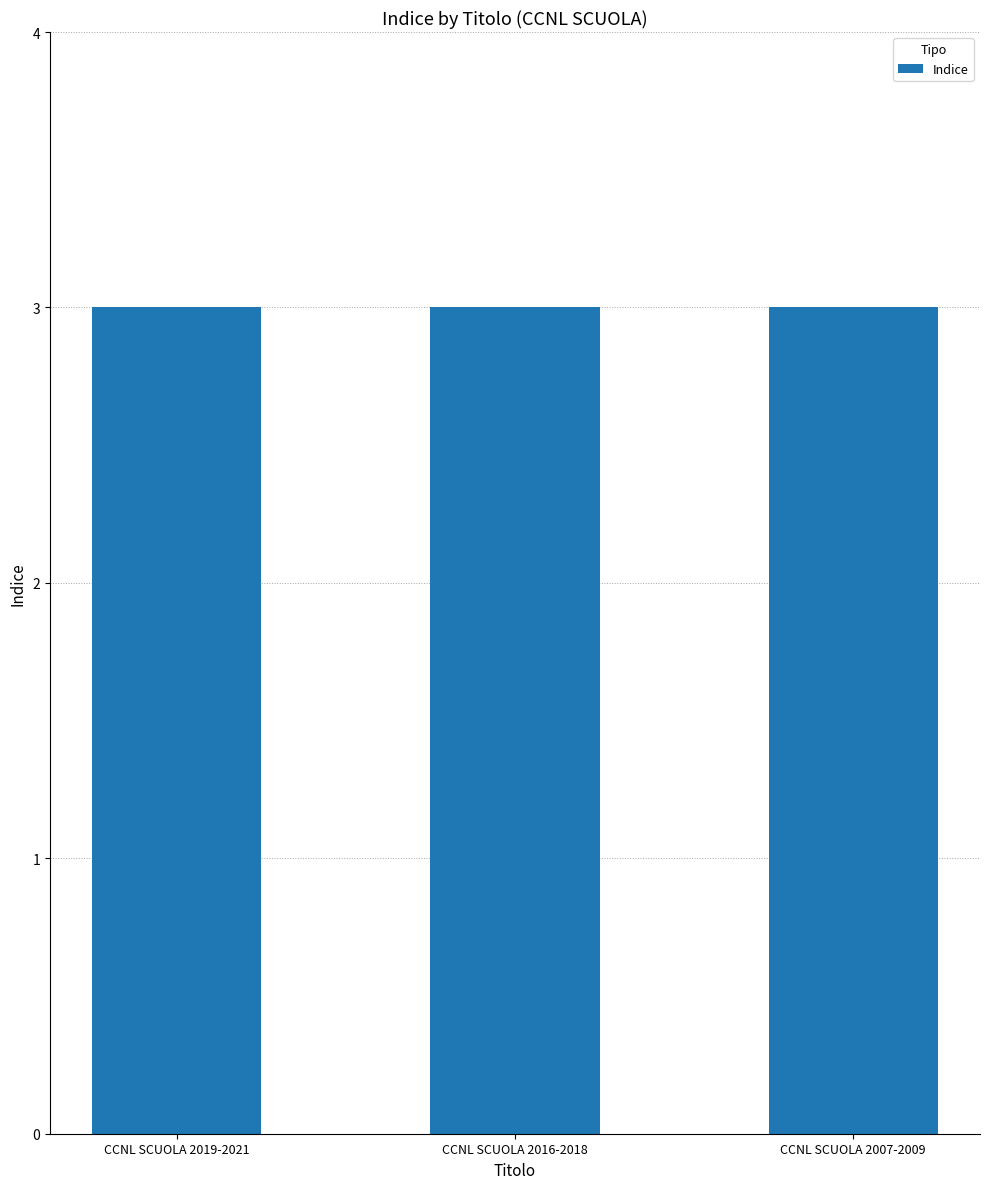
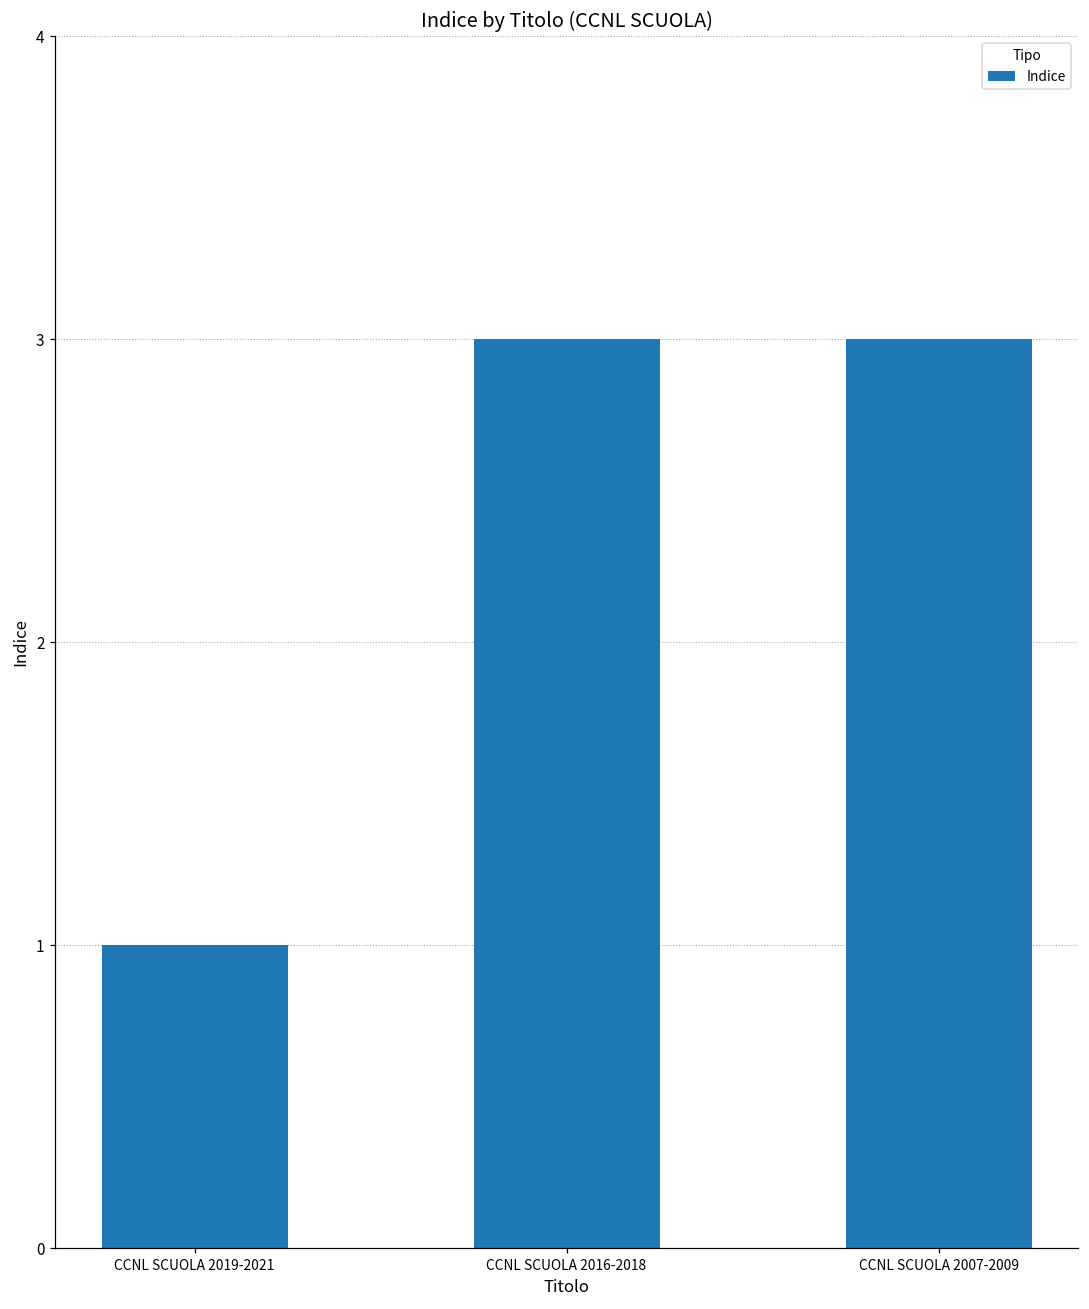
  {
-   "CCNL SCUOLA 2019-2021": 3,
+   "CCNL SCUOLA 2019-2021": 1,
    "CCNL SCUOLA 2016-2018": 3,
    "CCNL SCUOLA 2007-2009": 3
  }
